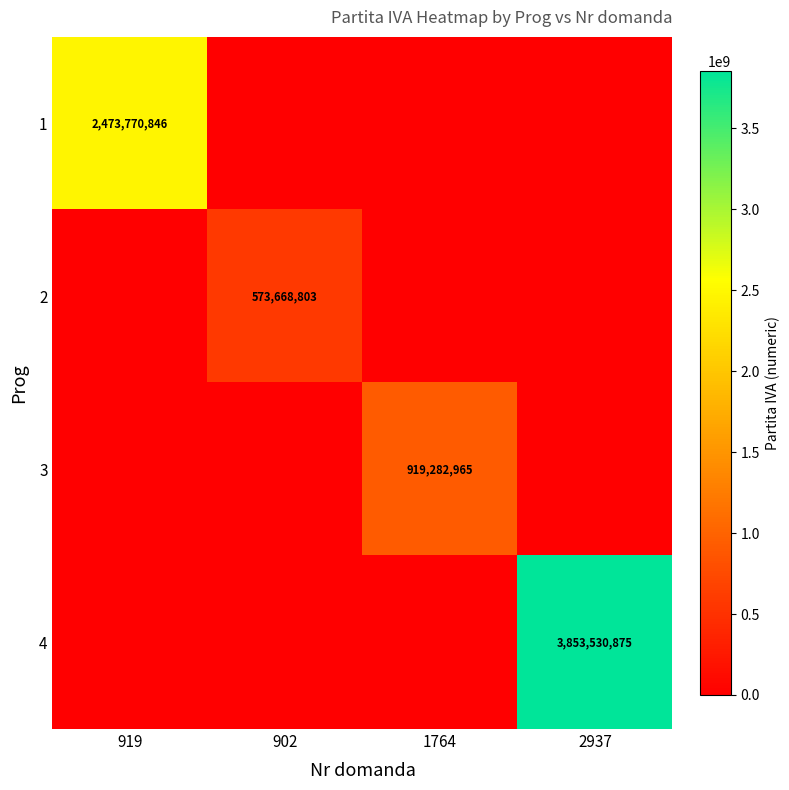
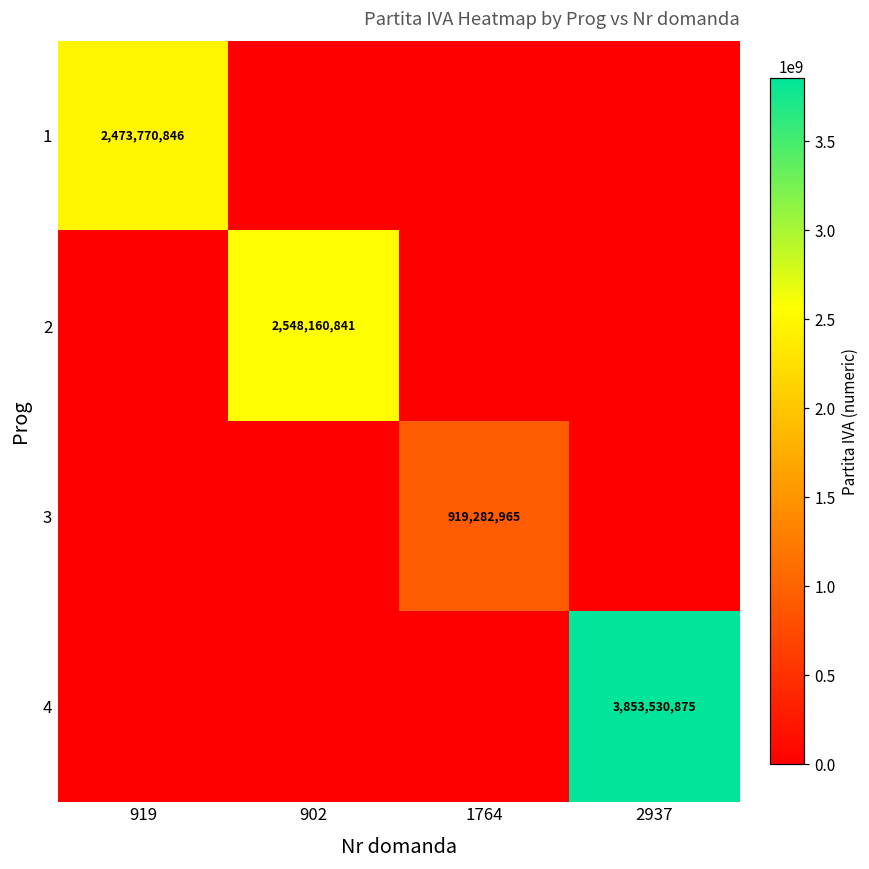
  {
    "1": {
      "919": "2,473,770,846"
    },
    "2": {
-     "902": "573,668,803"
+     "902": "2,548,160,841"
    },
    "3": {
      "1764": "919,282,965"
    },
    "4": {
      "2937": "3,853,530,875"
    }
  }
